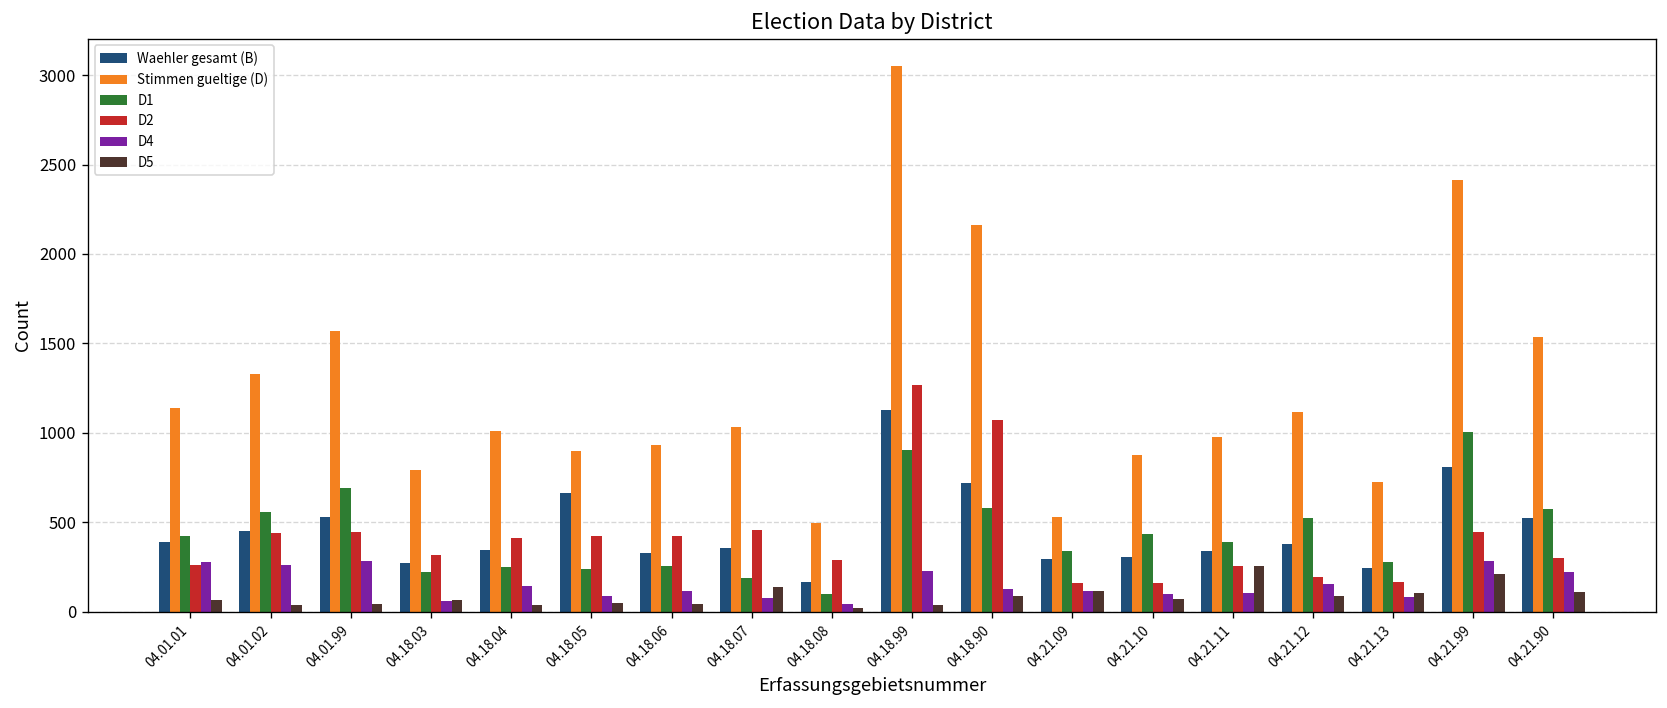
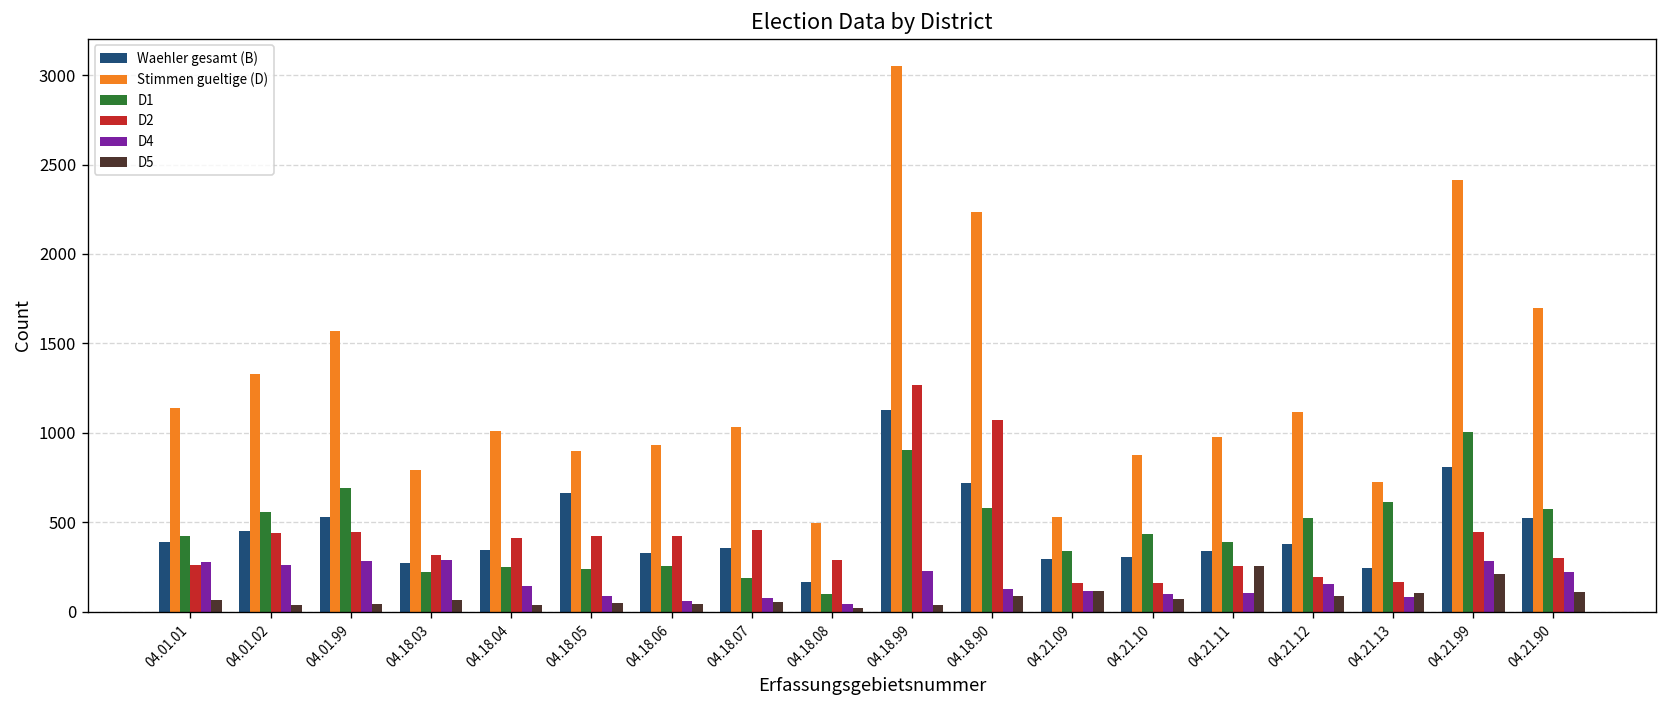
  {
    "Waehler gesamt (B)": {
      "04.01.01": 390,
      "04.01.02": 450,
      "04.01.99": 530,
      "04.18.03": 270,
      "04.18.04": 340,
      "04.18.05": 660,
      "04.18.06": 330,
      "04.18.07": 360,
      "04.18.08": 170,
      "04.18.99": 1130,
      "04.18.90": 720,
      "04.21.09": 300,
      "04.21.10": 310,
      "04.21.11": 340,
      "04.21.12": 380,
      "04.21.13": 250,
      "04.21.99": 810,
      "04.21.90": 520
    },
    "Stimmen gueltige (D)": {
      "04.01.01": 1140,
      "04.01.02": 1330,
      "04.01.99": 1570,
      "04.18.03": 790,
      "04.18.04": 1010,
      "04.18.05": 900,
      "04.18.06": 930,
      "04.18.07": 1040,
      "04.18.08": 490,
      "04.18.99": 3050,
-     "04.18.90": 2160,
+     "04.18.90": 2240,
      "04.21.09": 530,
      "04.21.10": 880,
      "04.21.11": 980,
      "04.21.12": 1120,
      "04.21.13": 720,
      "04.21.99": 2410,
-     "04.21.90": 1540
+     "04.21.90": 1700
    },
    "D1": {
      "04.01.01": 420,
      "04.01.02": 560,
      "04.01.99": 700,
      "04.18.03": 230,
      "04.18.04": 250,
      "04.18.05": 240,
      "04.18.06": 260,
      "04.18.07": 190,
      "04.18.08": 100,
      "04.18.99": 910,
      "04.18.90": 580,
      "04.21.09": 340,
      "04.21.10": 430,
      "04.21.11": 390,
      "04.21.12": 520,
-     "04.21.13": 280,
+     "04.21.13": 610,
      "04.21.99": 1010,
      "04.21.90": 570
    },
    "D2": {
      "04.01.01": 260,
      "04.01.02": 440,
      "04.01.99": 450,
      "04.18.03": 320,
      "04.18.04": 410,
      "04.18.05": 420,
      "04.18.06": 420,
      "04.18.07": 460,
      "04.18.08": 290,
      "04.18.99": 1270,
      "04.18.90": 1070,
      "04.21.09": 160,
      "04.21.10": 160,
      "04.21.11": 260,
      "04.21.12": 200,
      "04.21.13": 170,
      "04.21.99": 450,
      "04.21.90": 300
    },
    "D4": {
      "04.01.01": 280,
      "04.01.02": 260,
      "04.01.99": 280,
-     "04.18.03": 60,
+     "04.18.03": 290,
      "04.18.04": 140,
      "04.18.05": 90,
-     "04.18.06": 110,
+     "04.18.06": 60,
      "04.18.07": 80,
      "04.18.08": 40,
      "04.18.99": 230,
      "04.18.90": 130,
      "04.21.09": 120,
      "04.21.10": 100,
      "04.21.11": 110,
      "04.21.12": 160,
      "04.21.13": 80,
      "04.21.99": 290,
      "04.21.90": 220
    },
    "D5": {
      "04.01.01": 70,
      "04.01.02": 40,
      "04.01.99": 50,
      "04.18.03": 60,
      "04.18.04": 40,
      "04.18.05": 50,
      "04.18.06": 40,
-     "04.18.07": 140,
+     "04.18.07": 60,
      "04.18.08": 20,
      "04.18.99": 40,
      "04.18.90": 90,
      "04.21.09": 120,
      "04.21.10": 70,
      "04.21.11": 260,
      "04.21.12": 90,
      "04.21.13": 110,
      "04.21.99": 210,
      "04.21.90": 110
    }
  }
